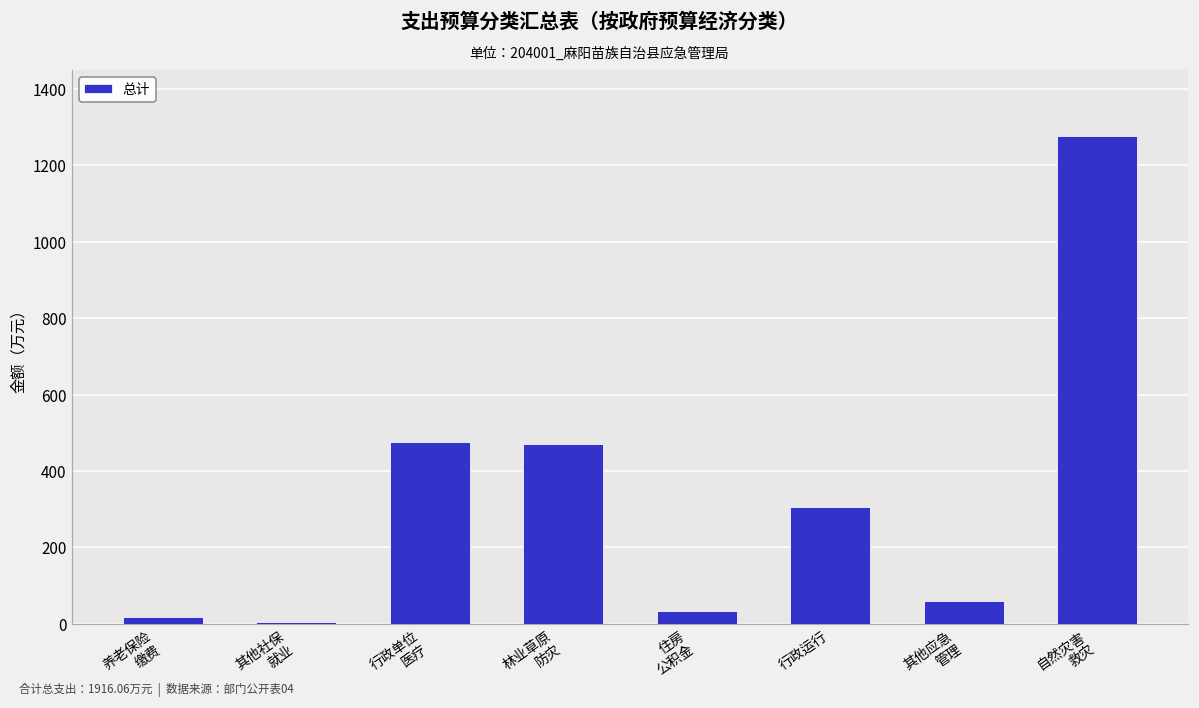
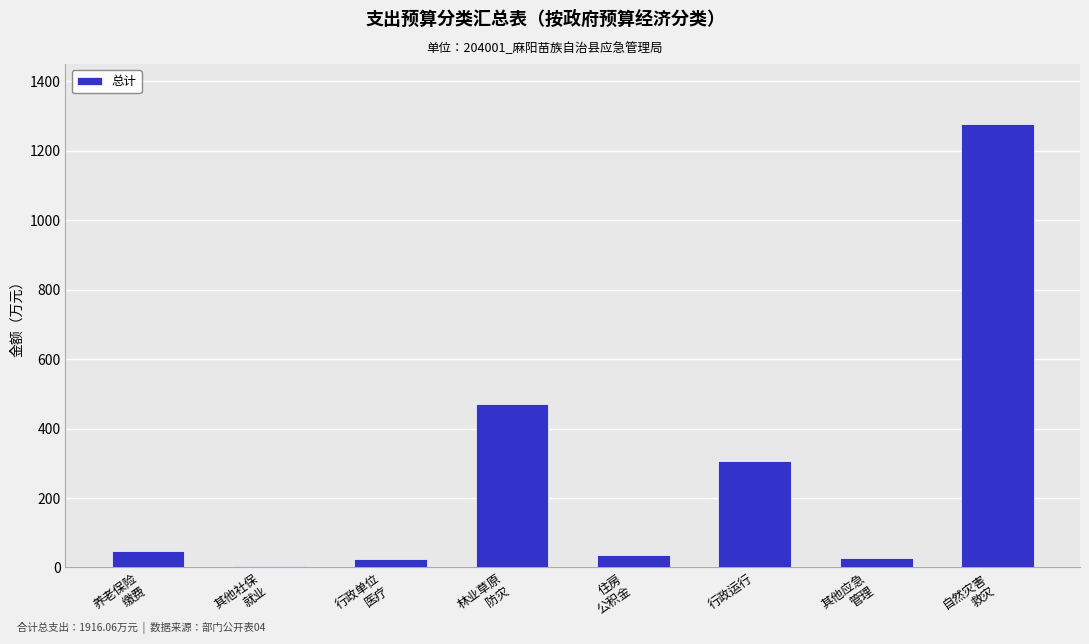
  {
-   "养老保险 缴费": 20,
-   "行政单位 医疗": 480,
+   "养老保险 缴费": 50,
+   "行政单位 医疗": 30,
    "林业草原 防灾": 470,
    "住房 公积金": 30,
    "行政运行": 310,
-   "其他应急 管理": 60,
+   "其他应急 管理": 30,
    "自然灾害 救灾": 1280
  }
